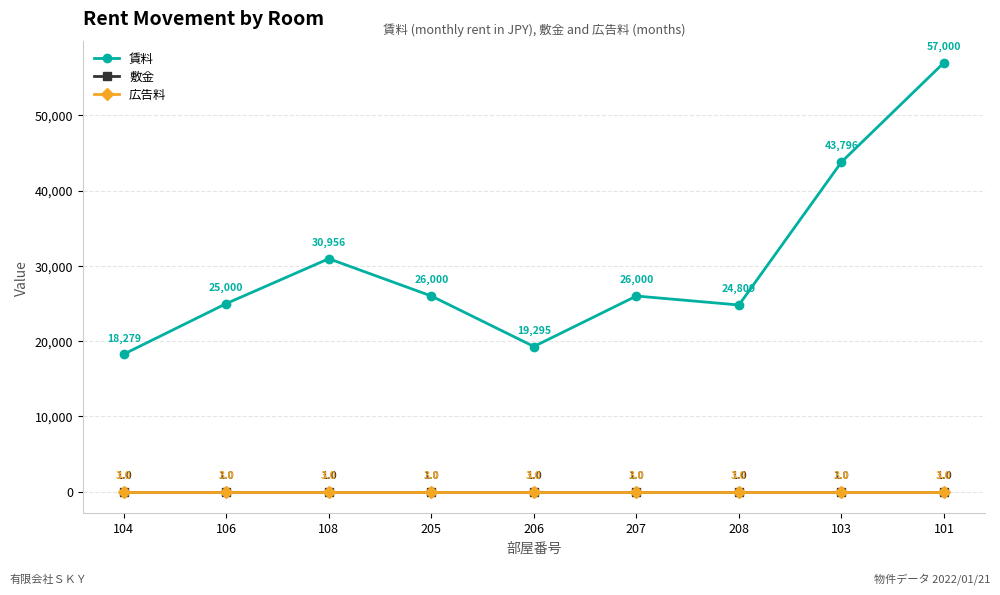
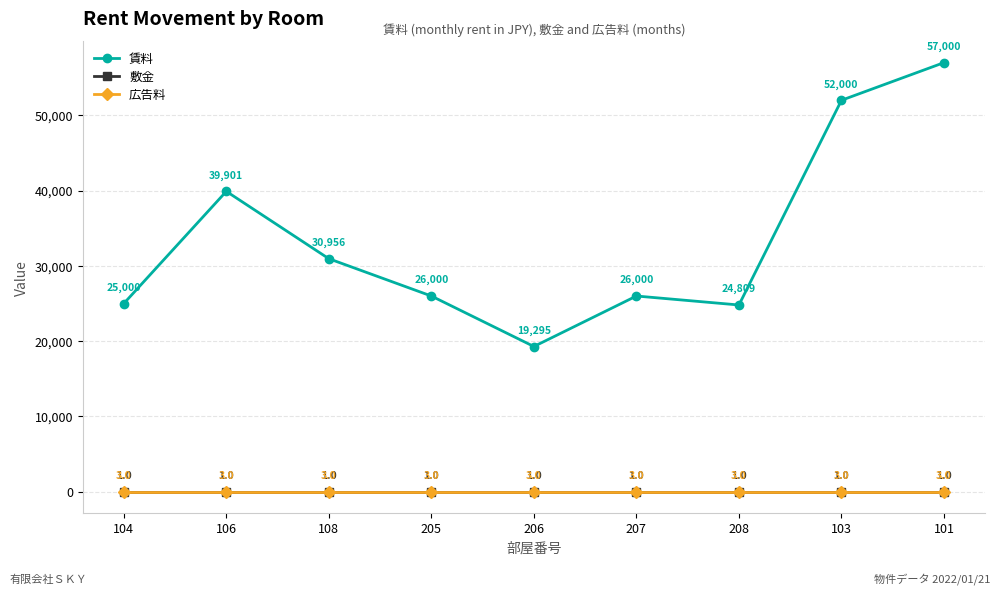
  {
    "賃料": {
-     "104": "18,279",
-     "106": "25,000",
+     "104": "25,000",
+     "106": "39,901",
      "108": "30,956",
      "205": "26,000",
      "206": "19,295",
      "207": "26,000",
      "208": "24,809",
-     "103": "43,796",
+     "103": "52,000",
      "101": "57,000"
    }
  }
